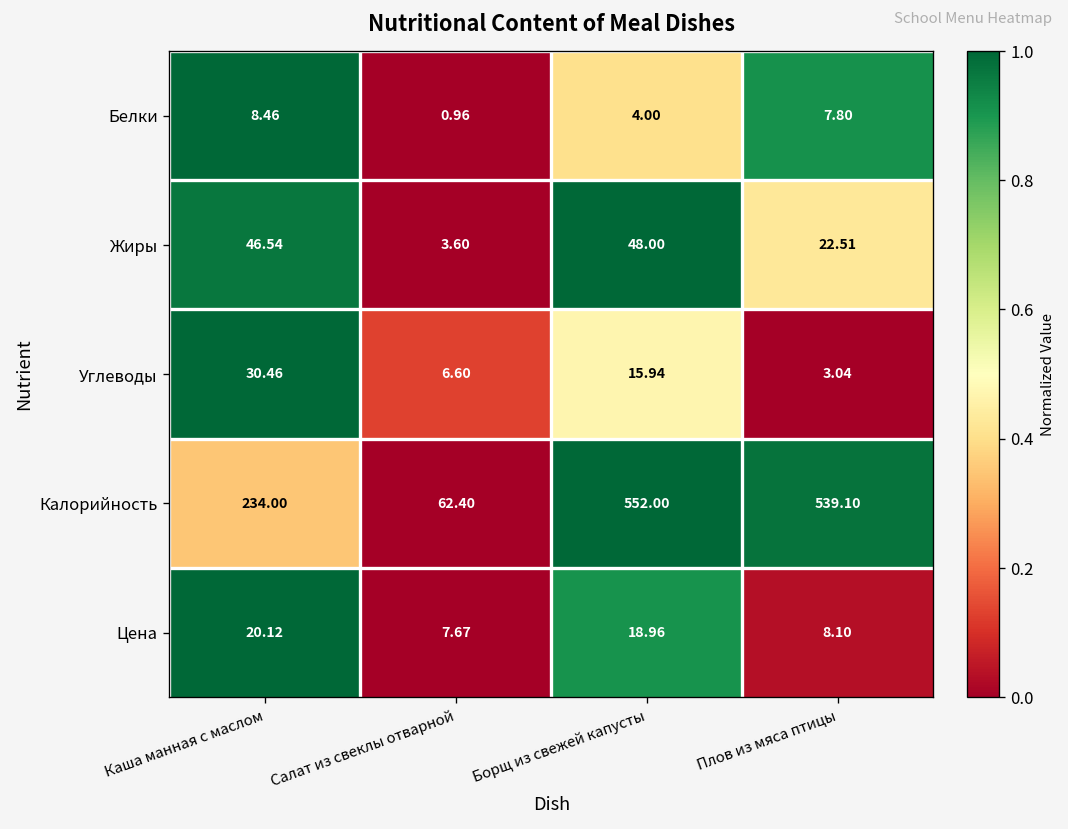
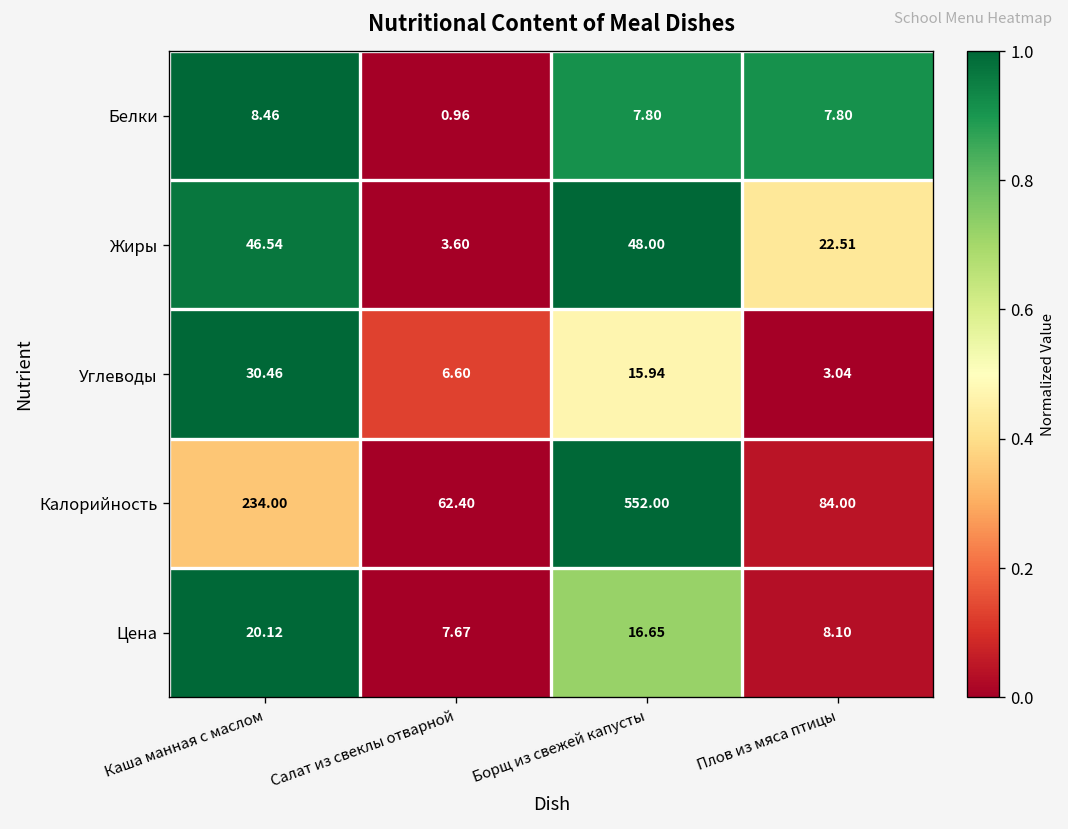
  {
    "Белки": {
      "Каша манная с маслом": 8.46,
      "Салат из свеклы отварной": 0.96,
-     "Борщ из свежей капусты": 4.00,
+     "Борщ из свежей капусты": 7.80,
      "Плов из мяса птицы": 7.80
    },
    "Жиры": {
      "Каша манная с маслом": 46.54,
      "Салат из свеклы отварной": 3.60,
      "Борщ из свежей капусты": 48.00,
      "Плов из мяса птицы": 22.51
    },
    "Углеводы": {
      "Каша манная с маслом": 30.46,
      "Салат из свеклы отварной": 6.60,
      "Борщ из свежей капусты": 15.94,
      "Плов из мяса птицы": 3.04
    },
    "Калорийность": {
      "Каша манная с маслом": 234.00,
      "Салат из свеклы отварной": 62.40,
      "Борщ из свежей капусты": 552.00,
-     "Плов из мяса птицы": 539.10
+     "Плов из мяса птицы": 84.00
    },
    "Цена": {
      "Каша манная с маслом": 20.12,
      "Салат из свеклы отварной": 7.67,
-     "Борщ из свежей капусты": 18.96,
+     "Борщ из свежей капусты": 16.65,
      "Плов из мяса птицы": 8.10
    }
  }
